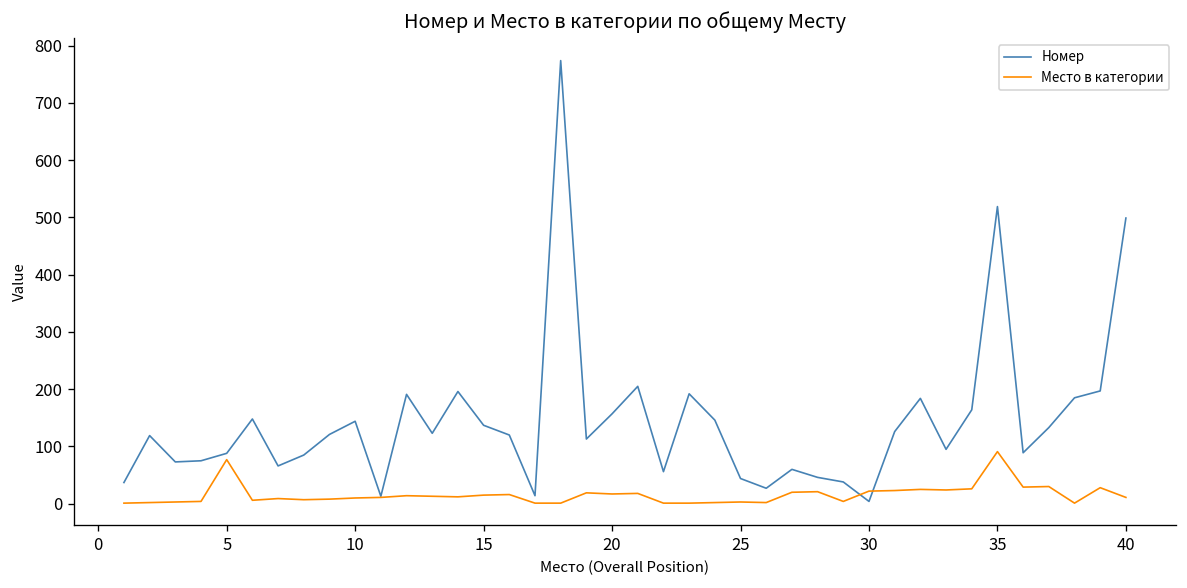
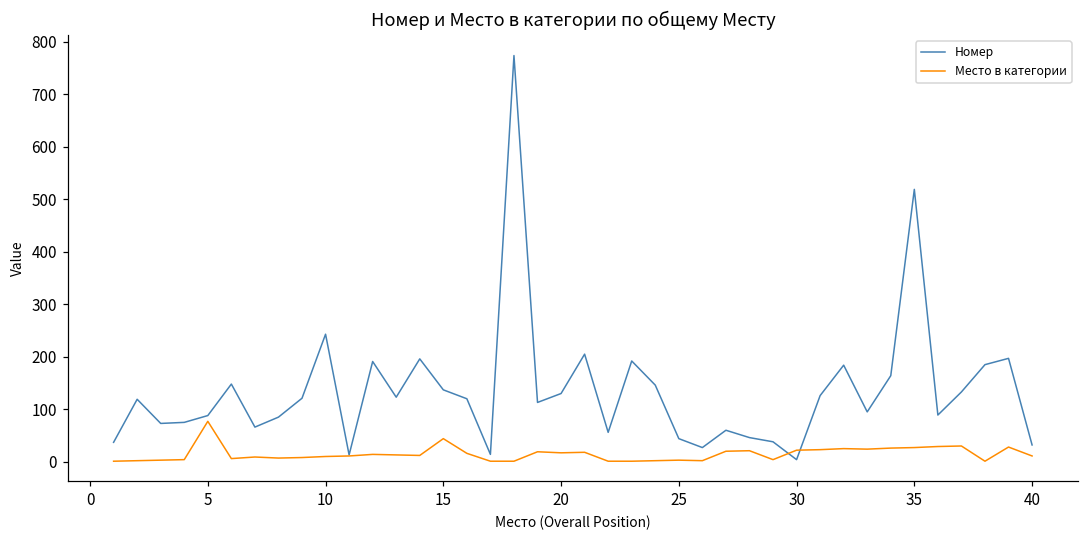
  {
    "Номер": {
      "5": 90,
-     "10": 140,
+     "10": 240,
      "15": 140,
-     "20": 160,
+     "20": 130,
      "25": 40,
      "30": 0,
      "35": 520,
-     "40": 500
+     "40": 30
    },
    "Место в категории": {
      "5": 80,
      "10": 10,
-     "15": 20,
+     "15": 40,
      "20": 20,
      "25": 0,
      "30": 20,
-     "35": 90,
+     "35": 30,
      "40": 10
    }
  }
